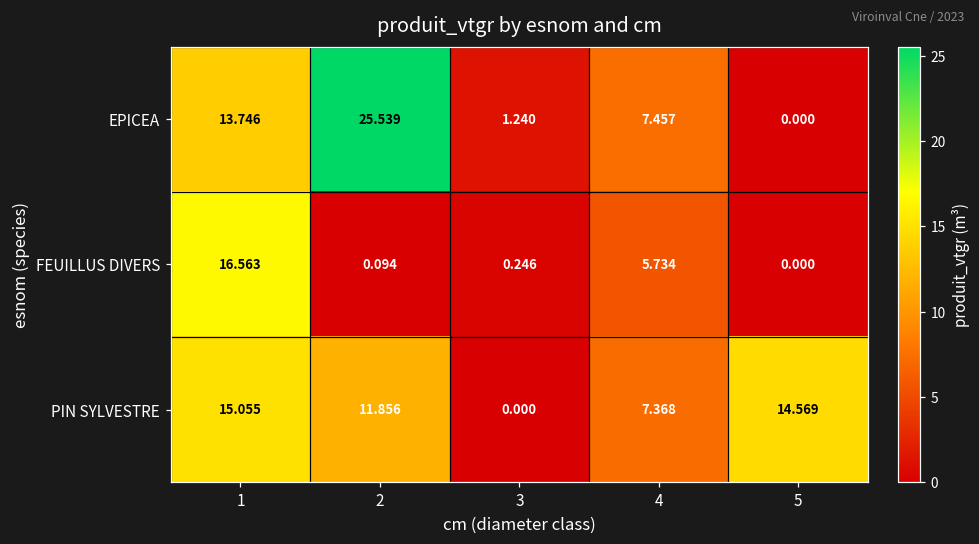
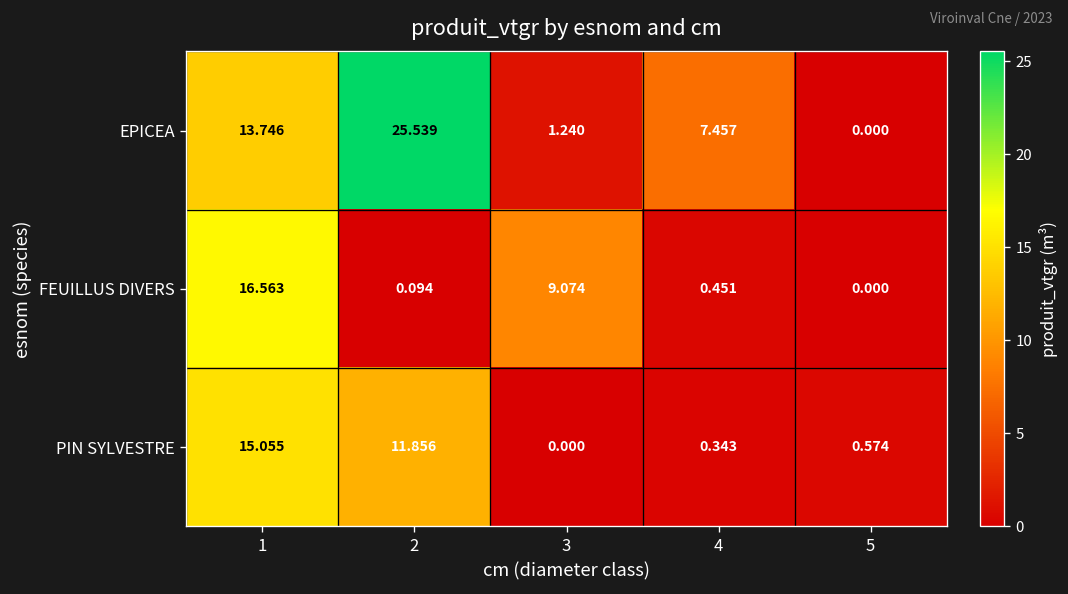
  {
    "EPICEA": {
      "1": 13.746,
      "2": 25.539,
      "3": 1.240,
      "4": 7.457,
      "5": 0.000
    },
    "FEUILLUS DIVERS": {
      "1": 16.563,
      "2": 0.094,
-     "3": 0.246,
-     "4": 5.734,
+     "3": 9.074,
+     "4": 0.451,
      "5": 0.000
    },
    "PIN SYLVESTRE": {
      "1": 15.055,
      "2": 11.856,
      "3": 0.000,
-     "4": 7.368,
-     "5": 14.569
+     "4": 0.343,
+     "5": 0.574
    }
  }
